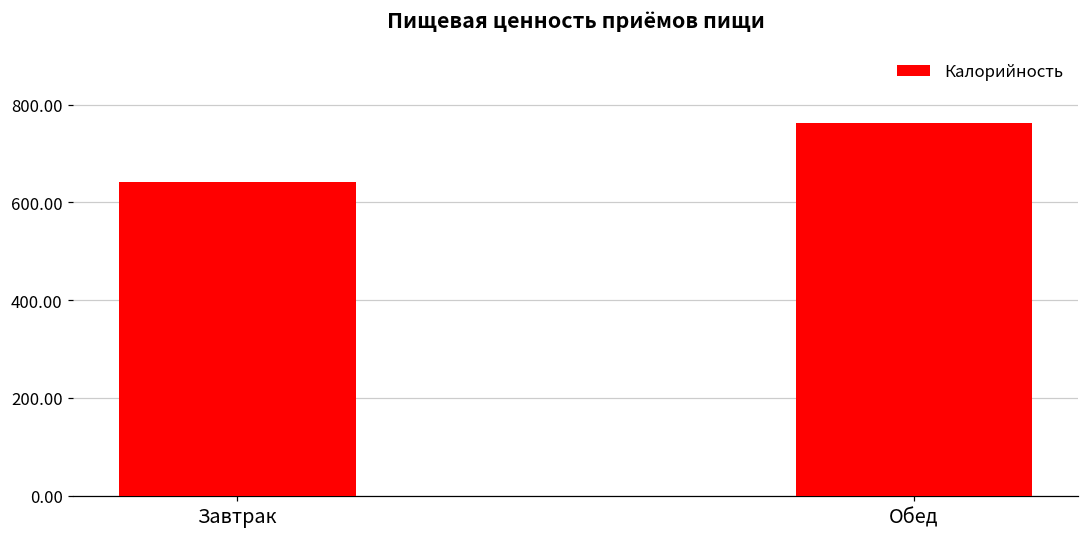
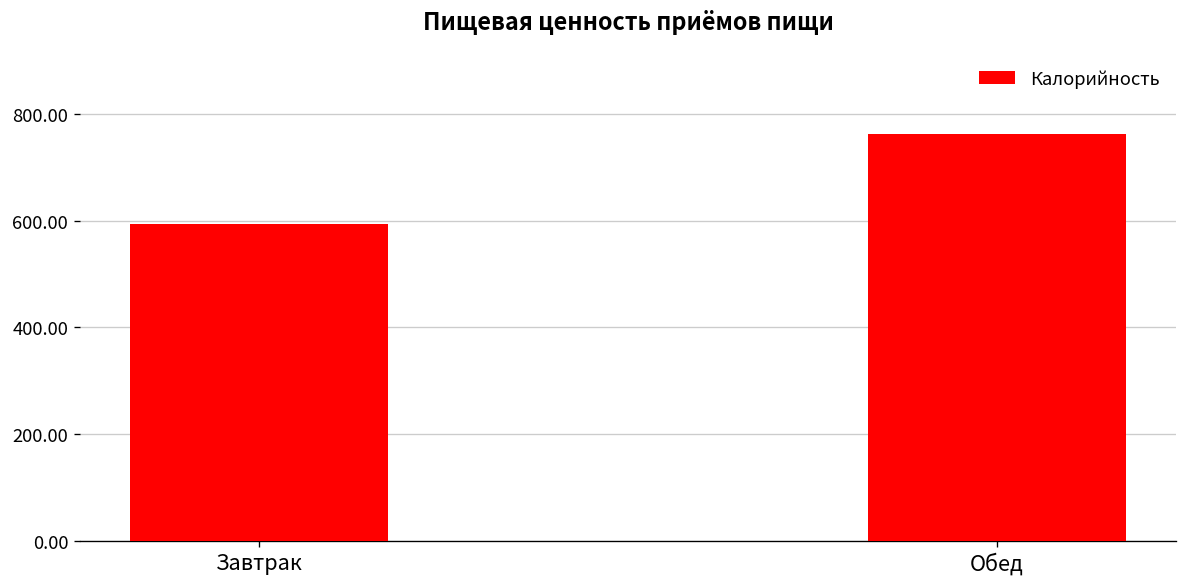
  {
-   "Завтрак": 640,
+   "Завтрак": 590,
    "Обед": 760
  }
